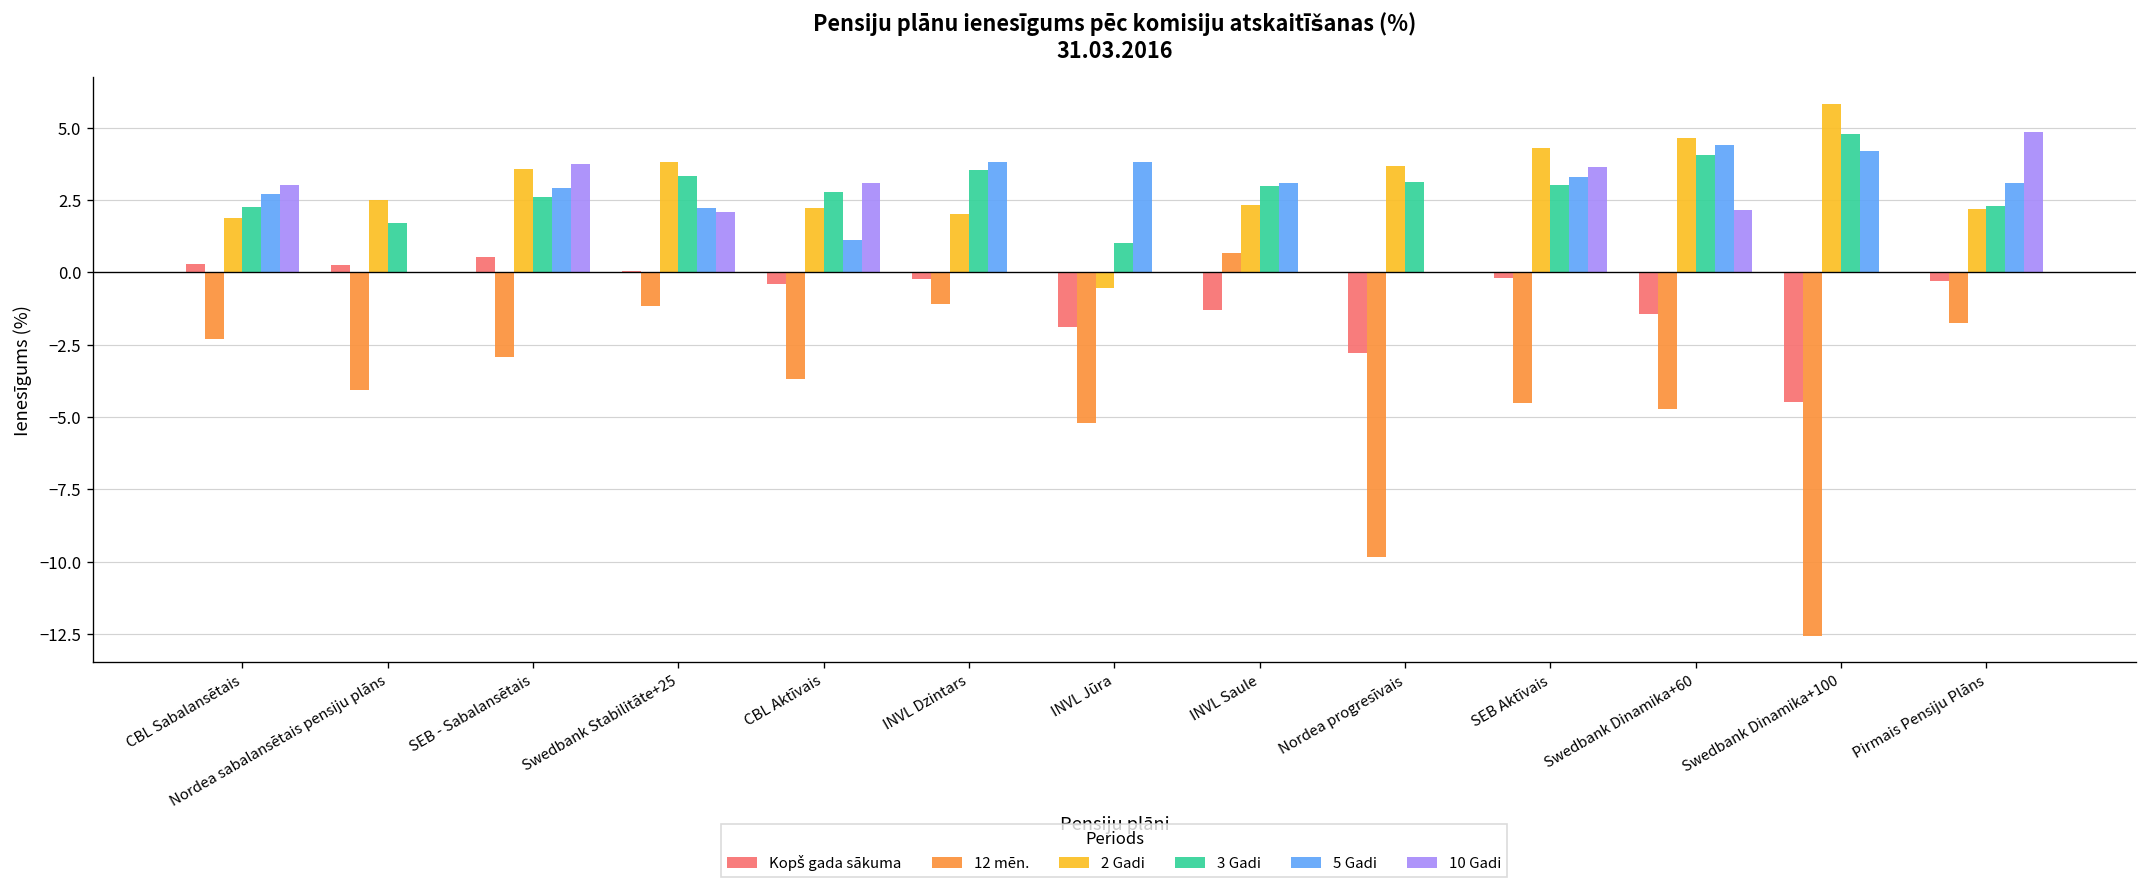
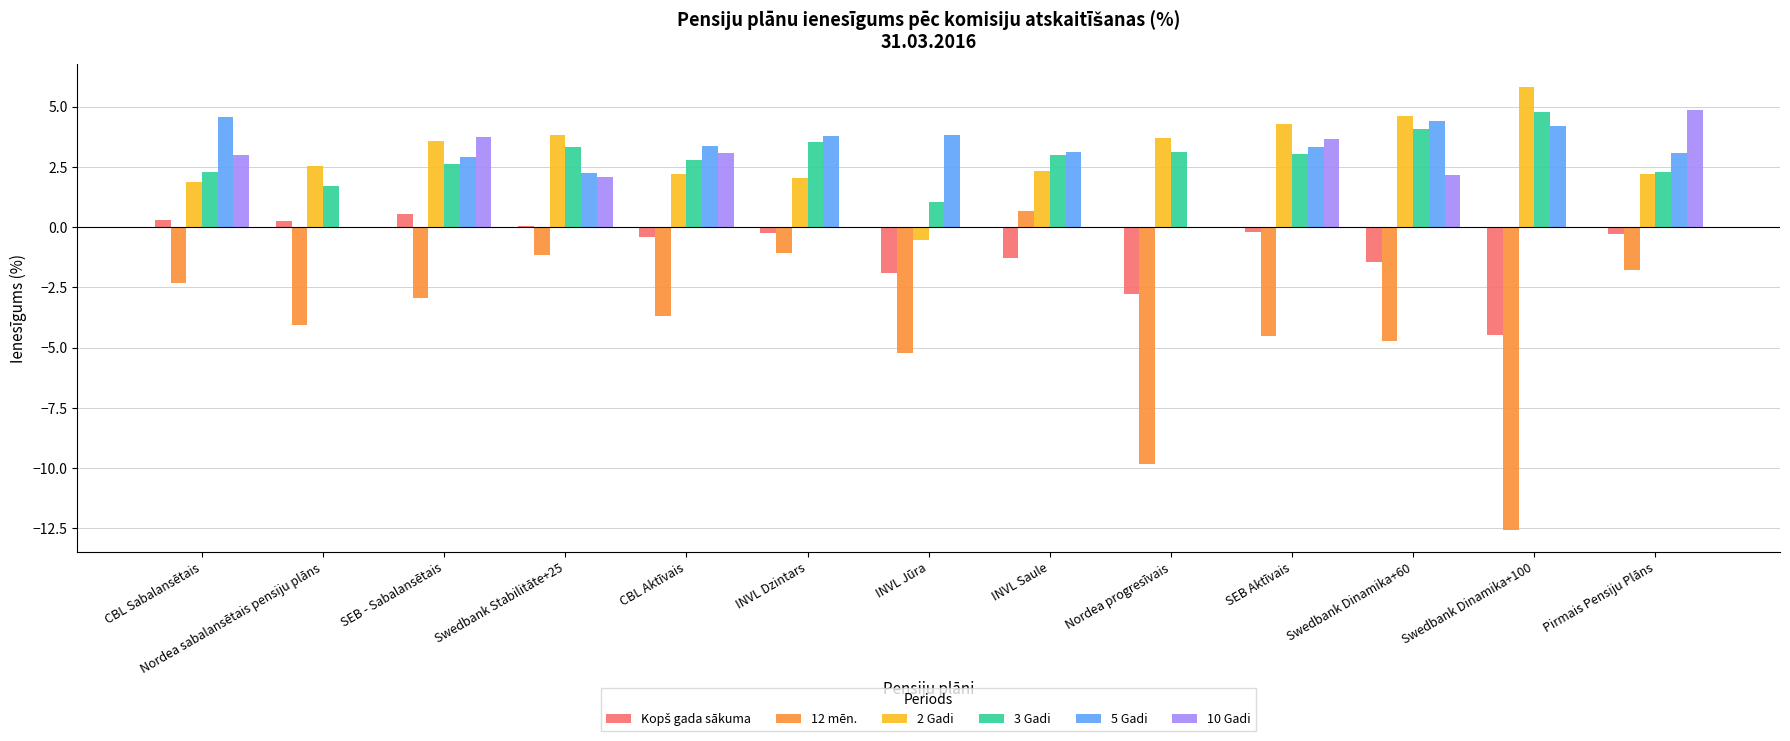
  {
    "Kopš gada sākuma": {
      "CBL Sabalansētais": 0.3,
      "Nordea sabalansētais pensiju plāns": 0.3,
      "SEB - Sabalansētais": 0.5,
      "CBL Aktīvais": -0.4,
      "INVL Dzintars": -0.2,
      "INVL Jūra": -1.9,
      "INVL Saule": -1.3,
      "Nordea progresīvais": -2.8,
      "SEB Aktīvais": -0.2,
      "Swedbank Dinamika+60": -1.4,
      "Swedbank Dinamika+100": -4.5,
      "Pirmais Pensiju Plāns": -0.3
    },
    "3 Gadi": {
      "CBL Sabalansētais": 2.3,
      "Nordea sabalansētais pensiju plāns": 1.7,
      "SEB - Sabalansētais": 2.6,
      "Swedbank Stabilitāte+25": 3.3,
      "CBL Aktīvais": 2.8,
      "INVL Dzintars": 3.5,
      "INVL Jūra": 1.0,
      "INVL Saule": 3.0,
      "Nordea progresīvais": 3.1,
      "SEB Aktīvais": 3.0,
      "Swedbank Dinamika+60": 4.1,
      "Swedbank Dinamika+100": 4.8,
      "Pirmais Pensiju Plāns": 2.3
    },
    "5 Gadi": {
-     "CBL Sabalansētais": 2.7,
+     "CBL Sabalansētais": 4.6,
      "Nordea sabalansētais pensiju plāns": 0.0,
      "SEB - Sabalansētais": 2.9,
      "Swedbank Stabilitāte+25": 2.2,
-     "CBL Aktīvais": 1.1,
+     "CBL Aktīvais": 3.4,
      "INVL Dzintars": 3.8,
      "INVL Jūra": 3.8,
      "INVL Saule": 3.1,
      "Nordea progresīvais": 0.0,
      "SEB Aktīvais": 3.3,
      "Swedbank Dinamika+60": 4.4,
      "Swedbank Dinamika+100": 4.2,
      "Pirmais Pensiju Plāns": 3.1
    },
    "10 Gadi": {
      "CBL Sabalansētais": 3.0,
      "Nordea sabalansētais pensiju plāns": 0.0,
      "SEB - Sabalansētais": 3.7,
      "Swedbank Stabilitāte+25": 2.1,
      "CBL Aktīvais": 3.1,
      "INVL Dzintars": 0.0,
      "INVL Jūra": 0.0,
      "INVL Saule": 0.0,
      "Nordea progresīvais": 0.0,
      "SEB Aktīvais": 3.7,
      "Swedbank Dinamika+60": 2.1,
      "Swedbank Dinamika+100": 0.0,
      "Pirmais Pensiju Plāns": 4.9
    }
  }
